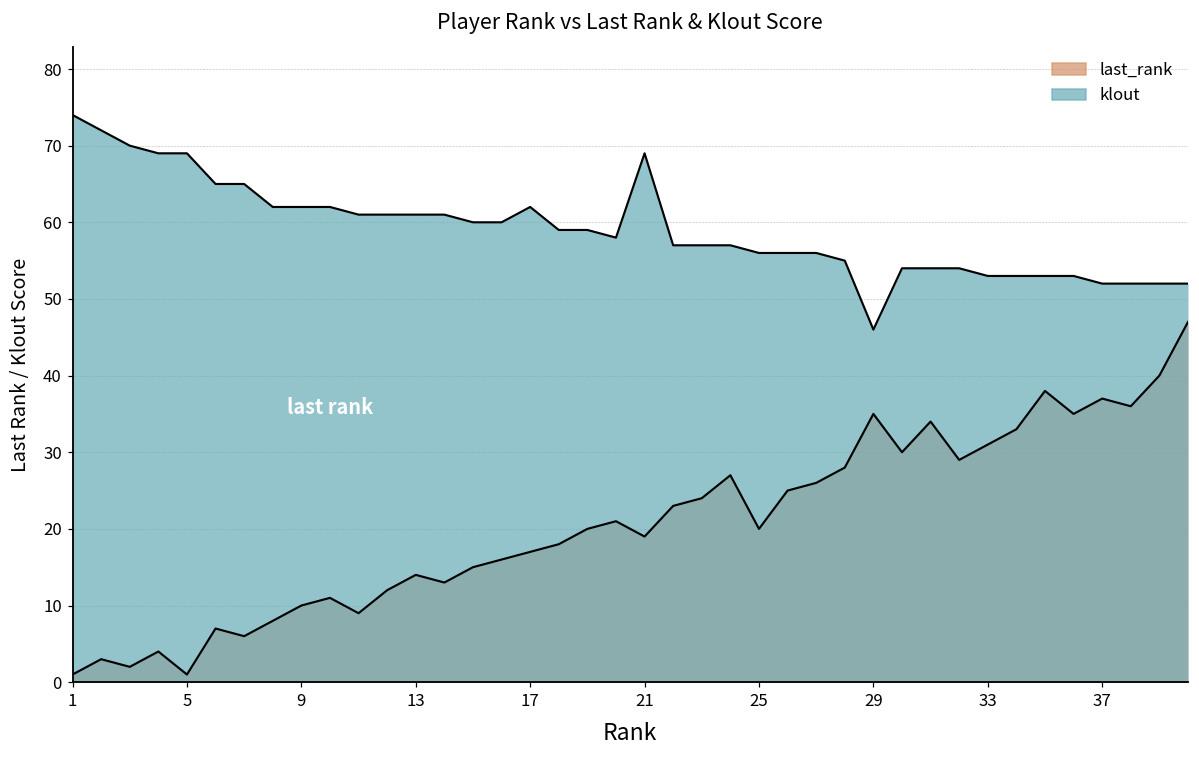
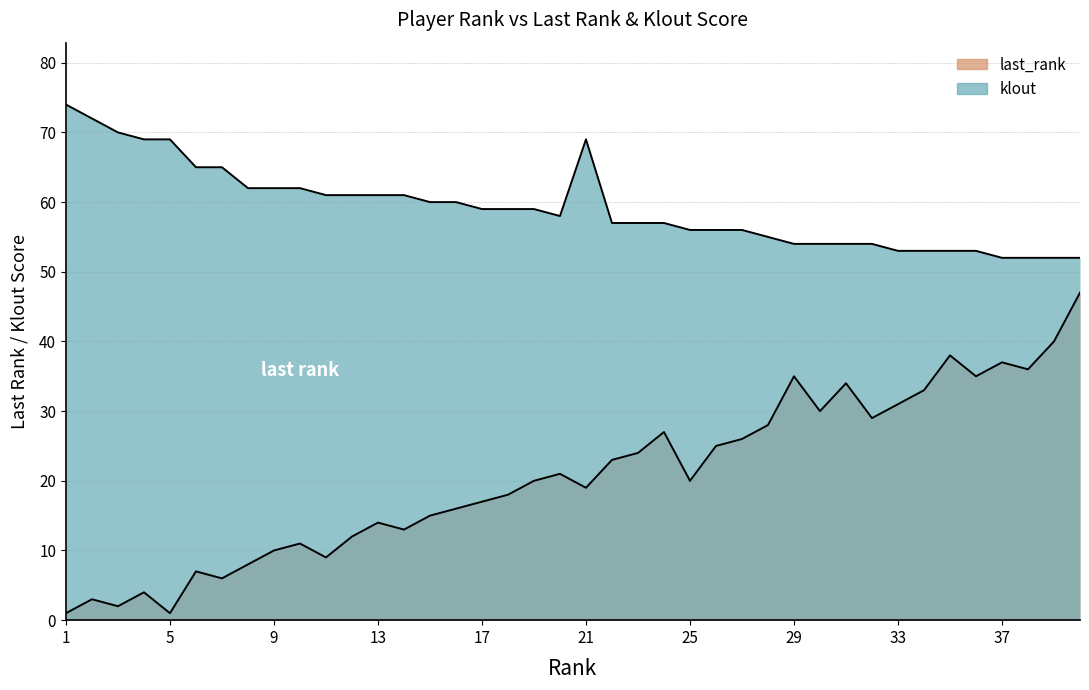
  {
    "last_rank": {
      "1": 1,
      "5": 1,
      "9": 10,
      "13": 14,
      "17": 17,
      "21": 19,
      "25": 20,
      "29": 35,
      "33": 31,
      "37": 37
    },
    "klout": {
      "1": 74,
      "5": 69,
      "9": 62,
      "13": 61,
-     "17": 62,
+     "17": 59,
      "21": 69,
      "25": 56,
-     "29": 46,
+     "29": 54,
      "33": 53,
      "37": 52
    }
  }
